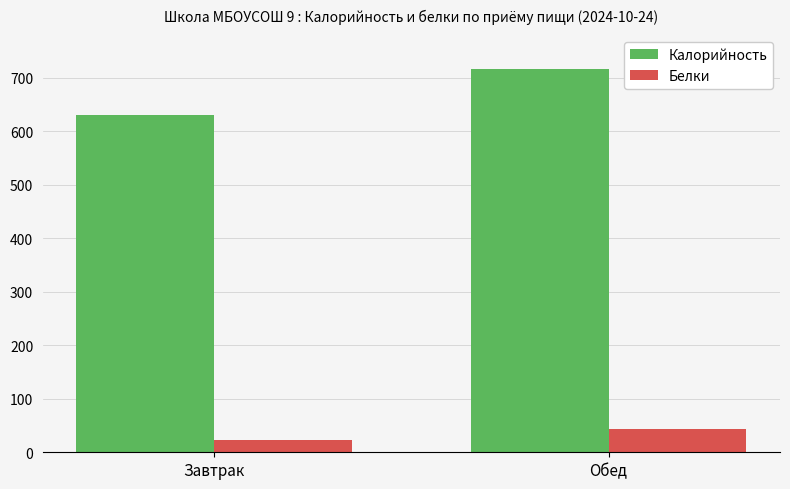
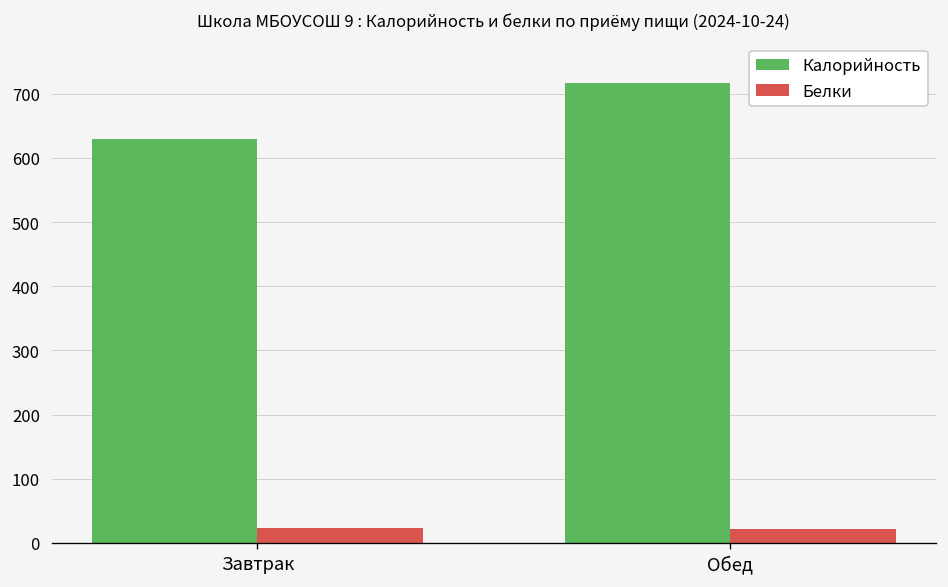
  {
    "Калорийность": {
      "Завтрак": 630,
      "Обед": 720
    },
    "Белки": {
      "Завтрак": 20,
-     "Обед": 40
+     "Обед": 20
    }
  }
